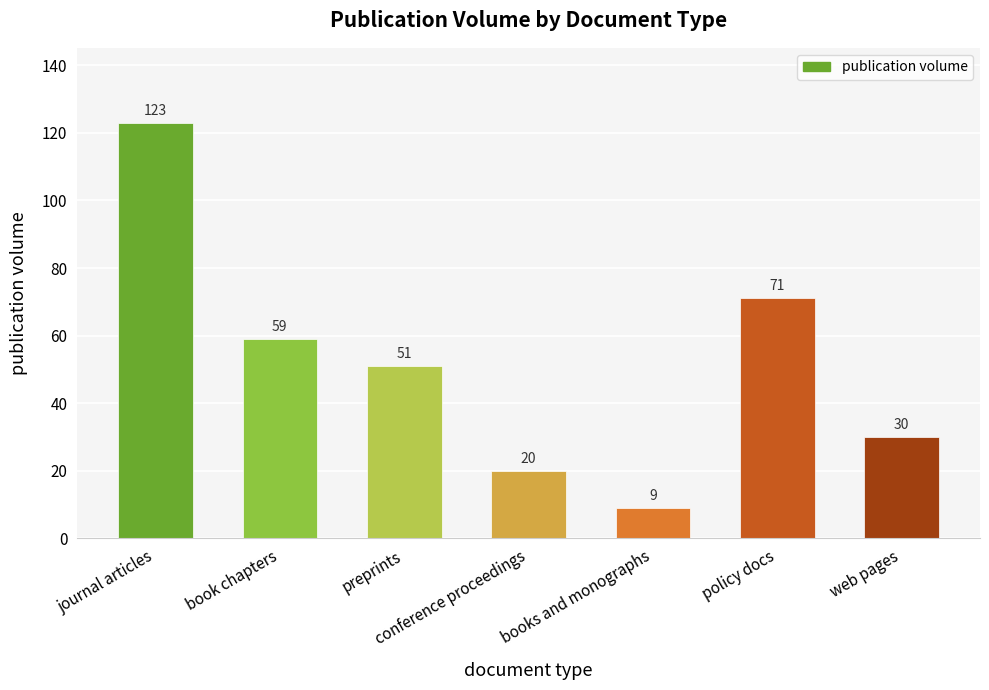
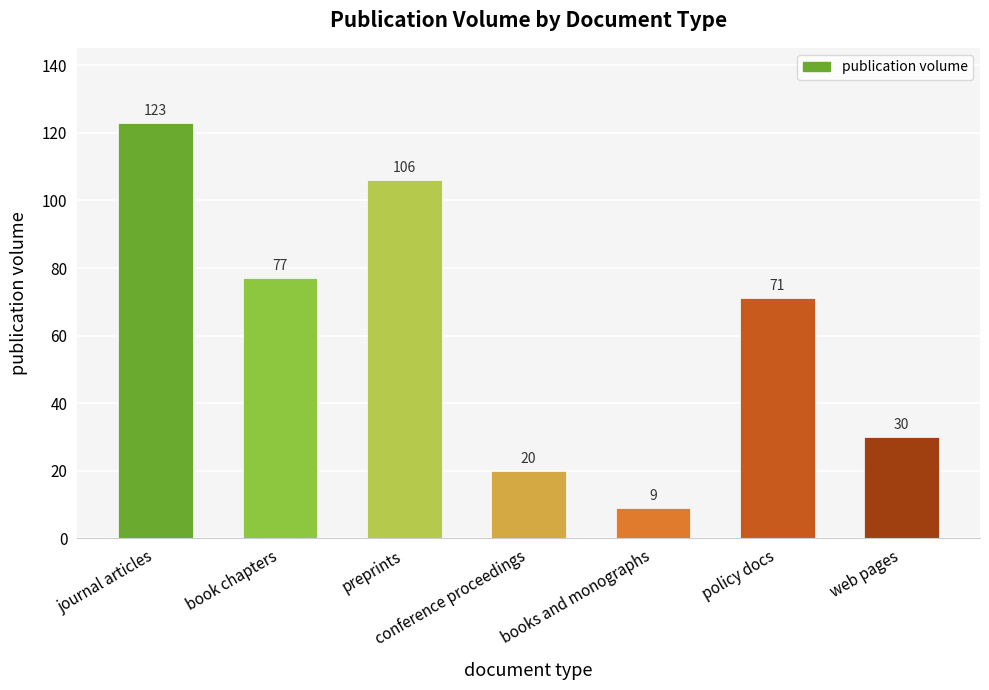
  {
    "journal articles": 123,
-   "book chapters": 59,
-   "preprints": 51,
+   "book chapters": 77,
+   "preprints": 106,
    "conference proceedings": 20,
    "books and monographs": 9,
    "policy docs": 71,
    "web pages": 30
  }
